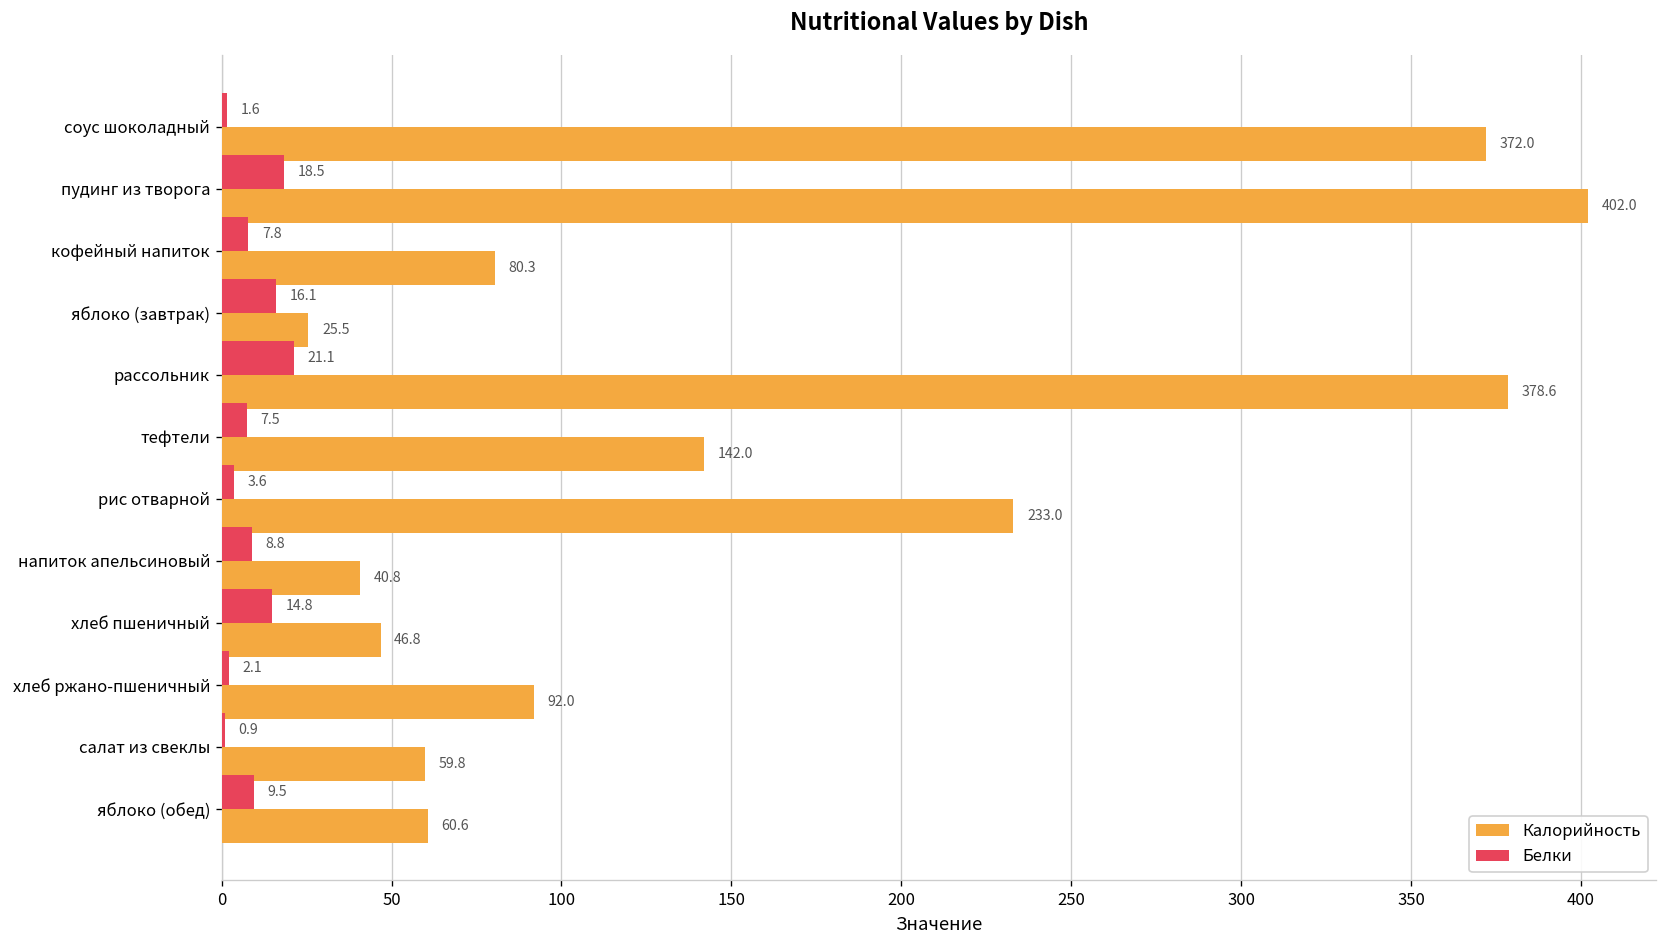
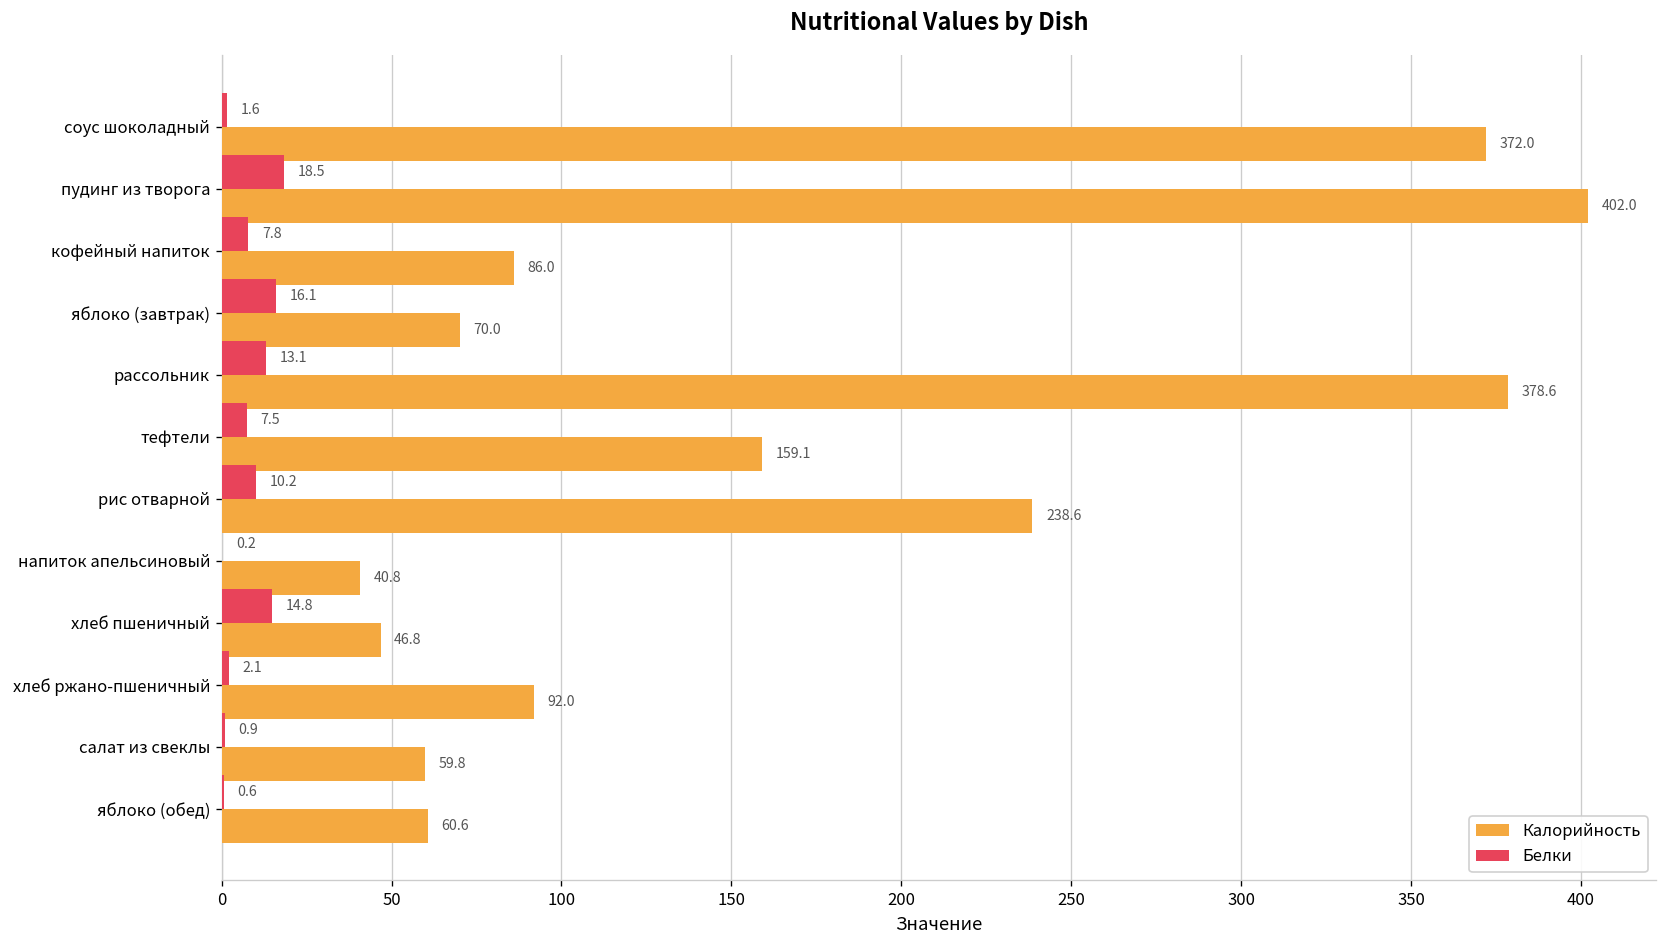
  {
    "Калорийность": {
      "соус шоколадный": 372.0,
      "пудинг из творога": 402.0,
-     "кофейный напиток": 80.3,
-     "яблоко (завтрак)": 25.5,
+     "кофейный напиток": 86.0,
+     "яблоко (завтрак)": 70.0,
      "рассольник": 378.6,
-     "тефтели": 142.0,
-     "рис отварной": 233.0,
+     "тефтели": 159.1,
+     "рис отварной": 238.6,
      "напиток апельсиновый": 40.8,
      "хлеб пшеничный": 46.8,
      "хлеб ржано-пшеничный": 92.0,
      "салат из свеклы": 59.8,
      "яблоко (обед)": 60.6
    },
    "Белки": {
      "соус шоколадный": 1.6,
      "пудинг из творога": 18.5,
      "кофейный напиток": 7.8,
      "яблоко (завтрак)": 16.1,
-     "рассольник": 21.1,
+     "рассольник": 13.1,
      "тефтели": 7.5,
-     "рис отварной": 3.6,
-     "напиток апельсиновый": 8.8,
+     "рис отварной": 10.2,
+     "напиток апельсиновый": 0.2,
      "хлеб пшеничный": 14.8,
      "хлеб ржано-пшеничный": 2.1,
      "салат из свеклы": 0.9,
-     "яблоко (обед)": 9.5
+     "яблоко (обед)": 0.6
    }
  }
